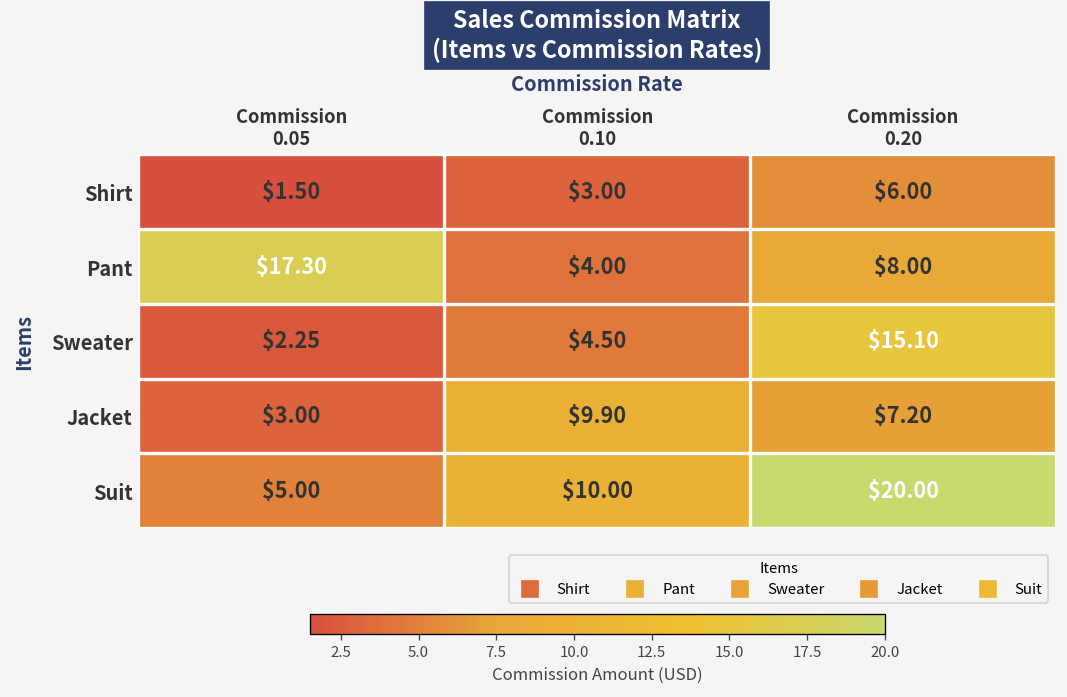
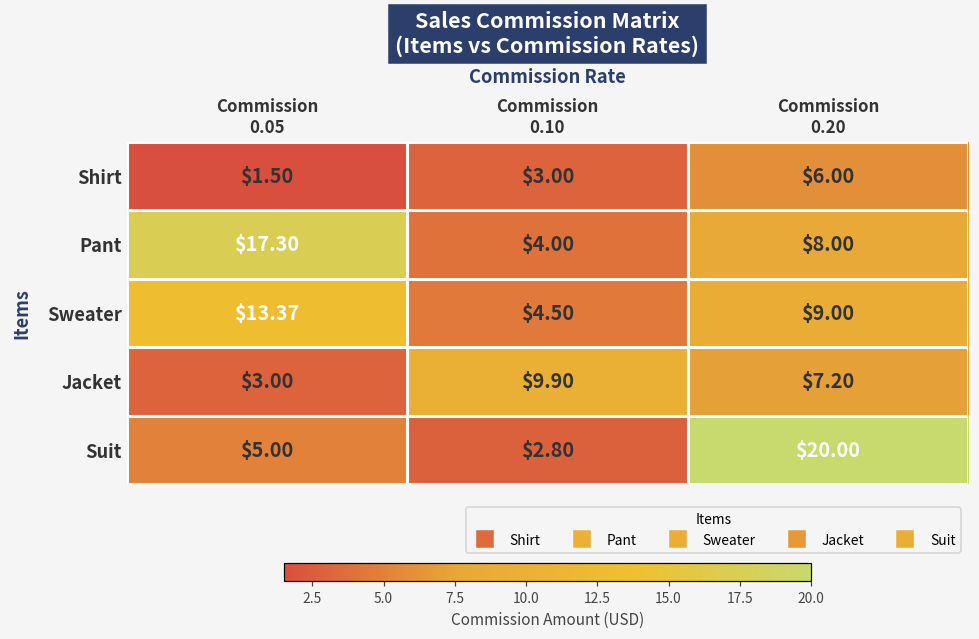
  {
    "Shirt": {
      "Commission 0.05": "$1.50",
      "Commission 0.10": "$3.00",
      "Commission 0.20": "$6.00"
    },
    "Pant": {
      "Commission 0.05": "$17.30",
      "Commission 0.10": "$4.00",
      "Commission 0.20": "$8.00"
    },
    "Sweater": {
-     "Commission 0.05": "$2.25",
+     "Commission 0.05": "$13.37",
      "Commission 0.10": "$4.50",
-     "Commission 0.20": "$15.10"
+     "Commission 0.20": "$9.00"
    },
    "Jacket": {
      "Commission 0.05": "$3.00",
      "Commission 0.10": "$9.90",
      "Commission 0.20": "$7.20"
    },
    "Suit": {
      "Commission 0.05": "$5.00",
-     "Commission 0.10": "$10.00",
+     "Commission 0.10": "$2.80",
      "Commission 0.20": "$20.00"
    }
  }
